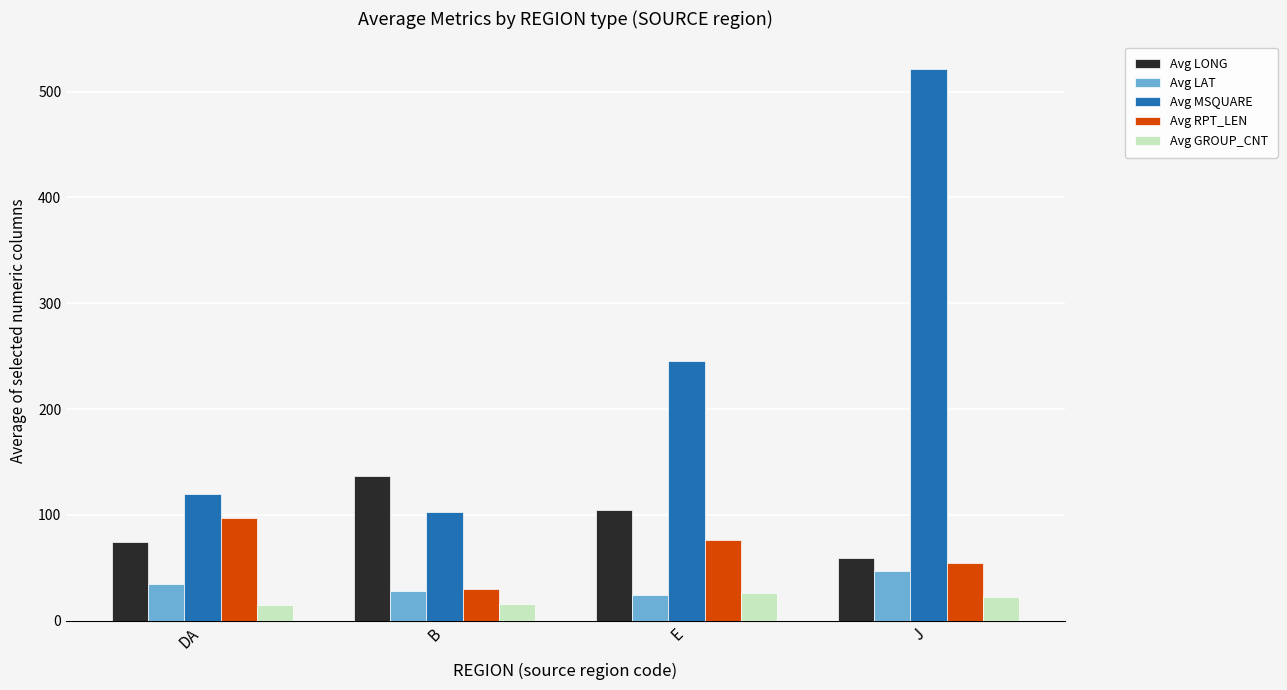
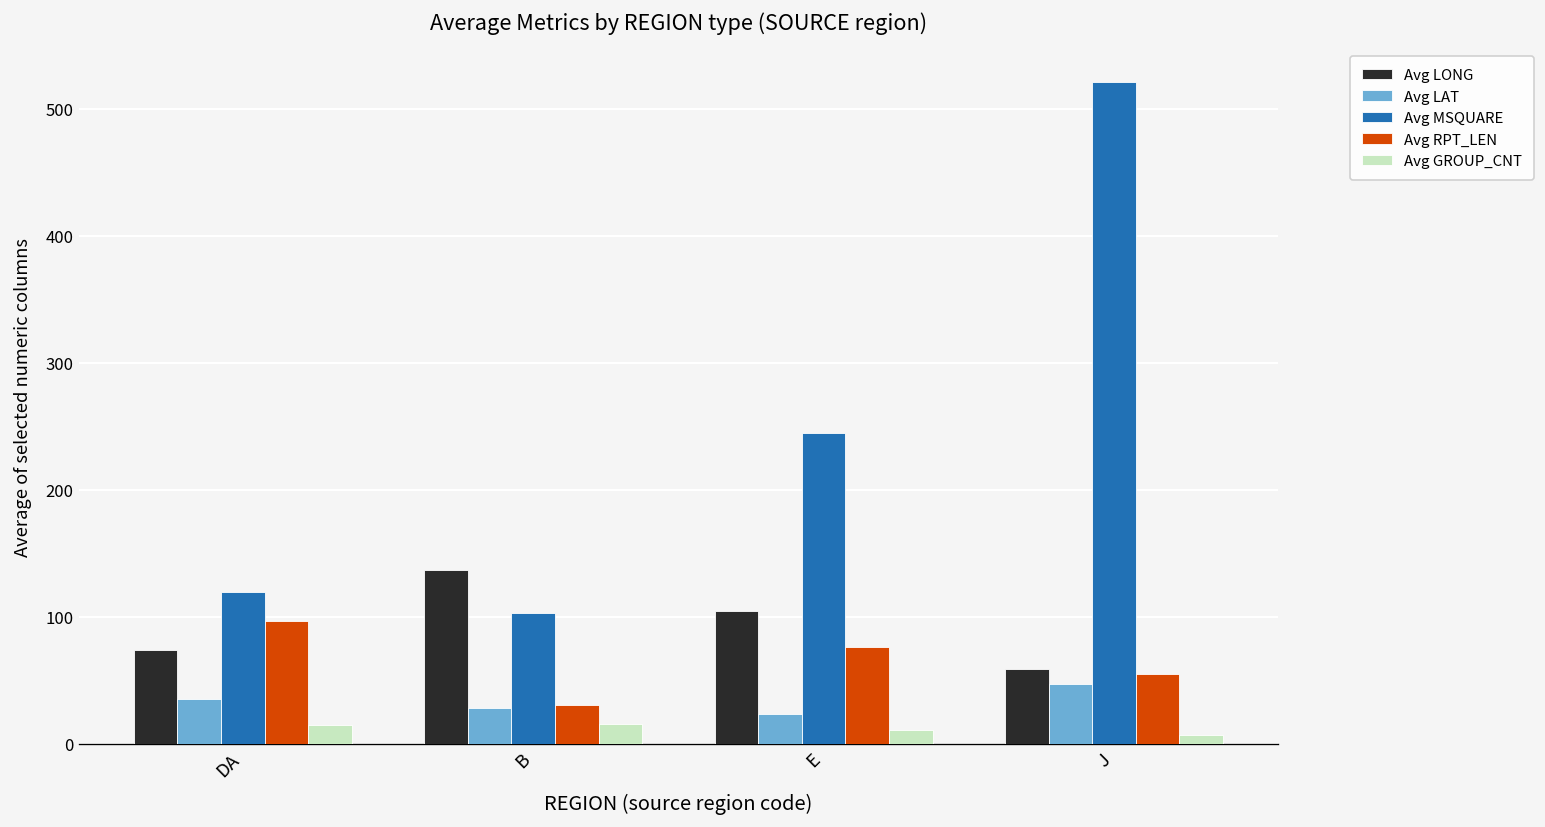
  {
    "Avg LONG": {
      "DA": 74,
      "B": 137,
      "E": 105,
      "J": 59
    },
    "Avg LAT": {
      "DA": 35,
      "B": 28,
      "E": 24,
      "J": 47
    },
    "Avg MSQUARE": {
      "DA": 119,
      "B": 103,
      "E": 245,
      "J": 521
    },
    "Avg RPT_LEN": {
      "DA": 97,
      "B": 30,
      "E": 76,
      "J": 55
    },
    "Avg GROUP_CNT": {
      "DA": 15,
      "B": 16,
-     "E": 26,
-     "J": 23
+     "E": 11,
+     "J": 7
    }
  }
